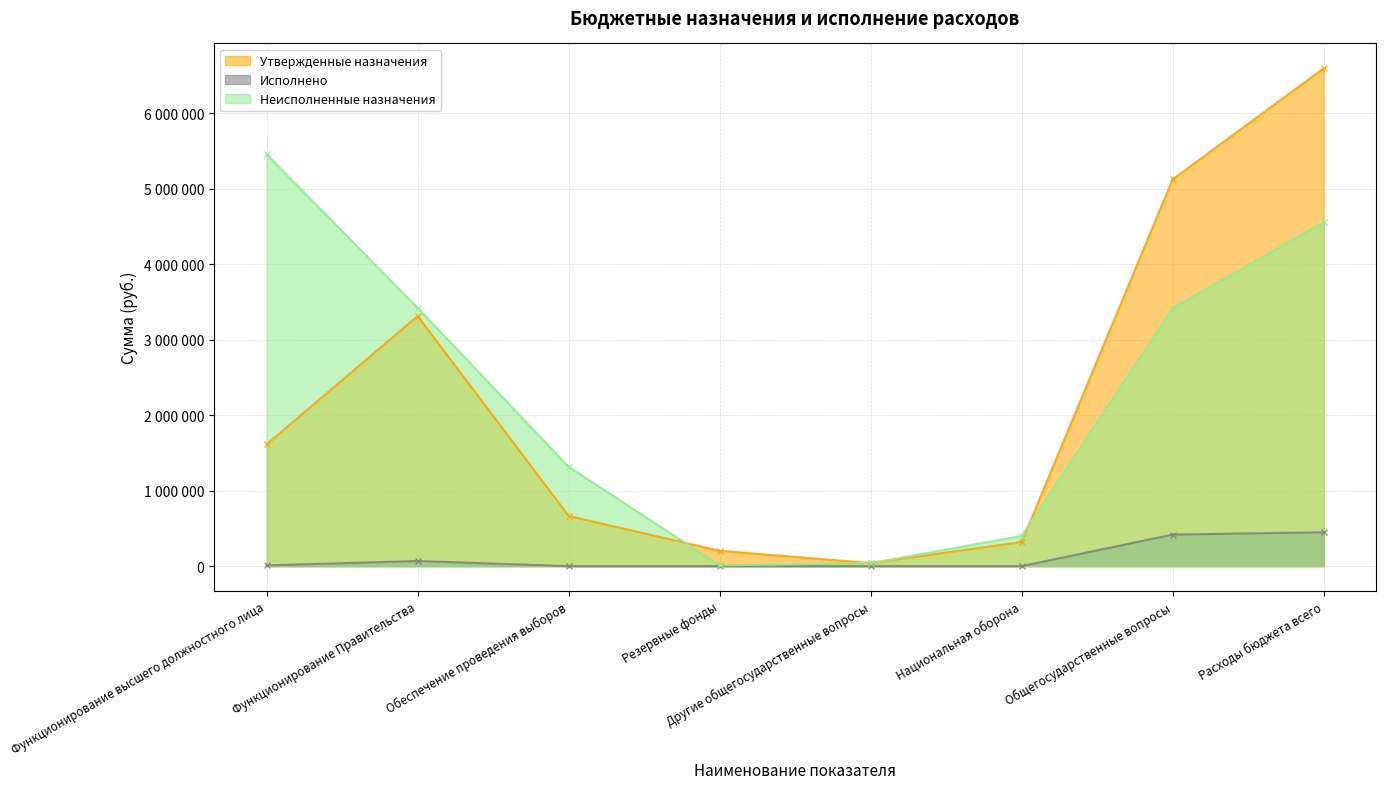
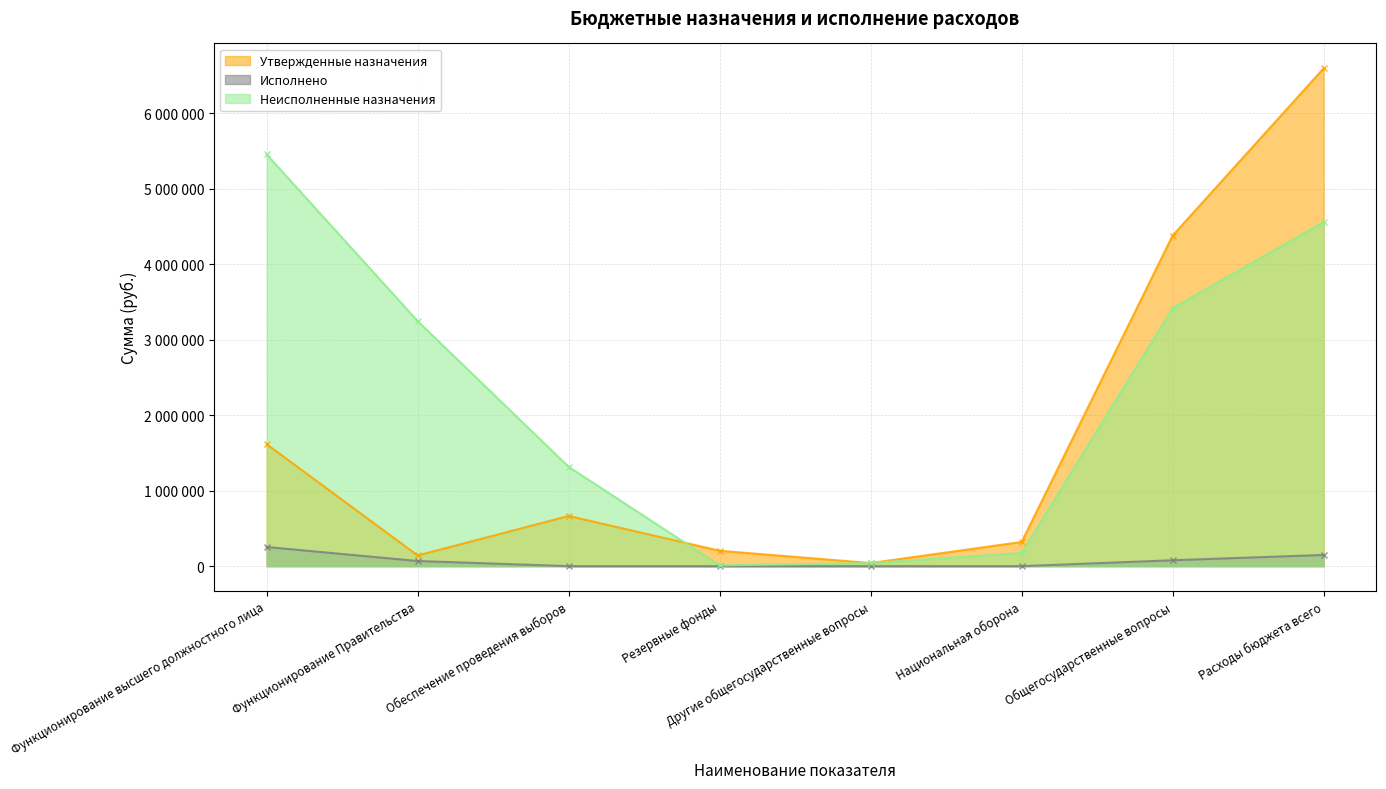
  {
    "Утвержденные назначения": {
      "Функционирование высшего должностного лица": 1600000,
-     "Функционирование Правительства": 3300000,
+     "Функционирование Правительства": 100000,
      "Обеспечение проведения выборов": 700000,
      "Резервные фонды": 200000,
      "Национальная оборона": 300000,
-     "Общегосударственные вопросы": 5100000,
+     "Общегосударственные вопросы": 4400000,
      "Расходы бюджета всего": 6600000
    },
    "Исполнено": {
-     "Функционирование высшего должностного лица": 0,
+     "Функционирование высшего должностного лица": 300000,
      "Функционирование Правительства": 100000,
      "Обеспечение проведения выборов": 0,
      "Другие общегосударственные вопросы": 0,
      "Национальная оборона": 0,
-     "Общегосударственные вопросы": 400000,
-     "Расходы бюджета всего": 400000
+     "Общегосударственные вопросы": 100000,
+     "Расходы бюджета всего": 100000
    },
    "Неисполненные назначения": {
      "Функционирование высшего должностного лица": 5500000,
-     "Функционирование Правительства": 3400000,
+     "Функционирование Правительства": 3200000,
      "Обеспечение проведения выборов": 1300000,
-     "Национальная оборона": 400000,
+     "Национальная оборона": 200000,
      "Общегосударственные вопросы": 3400000,
      "Расходы бюджета всего": 4600000
    }
  }
